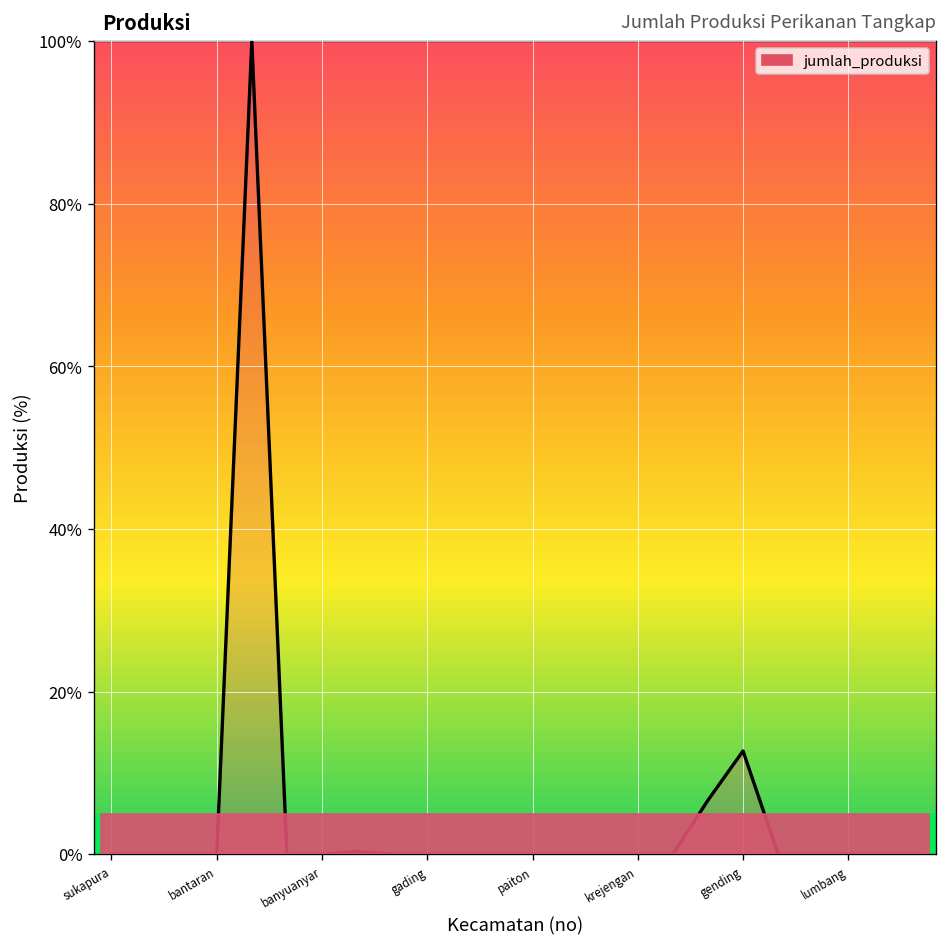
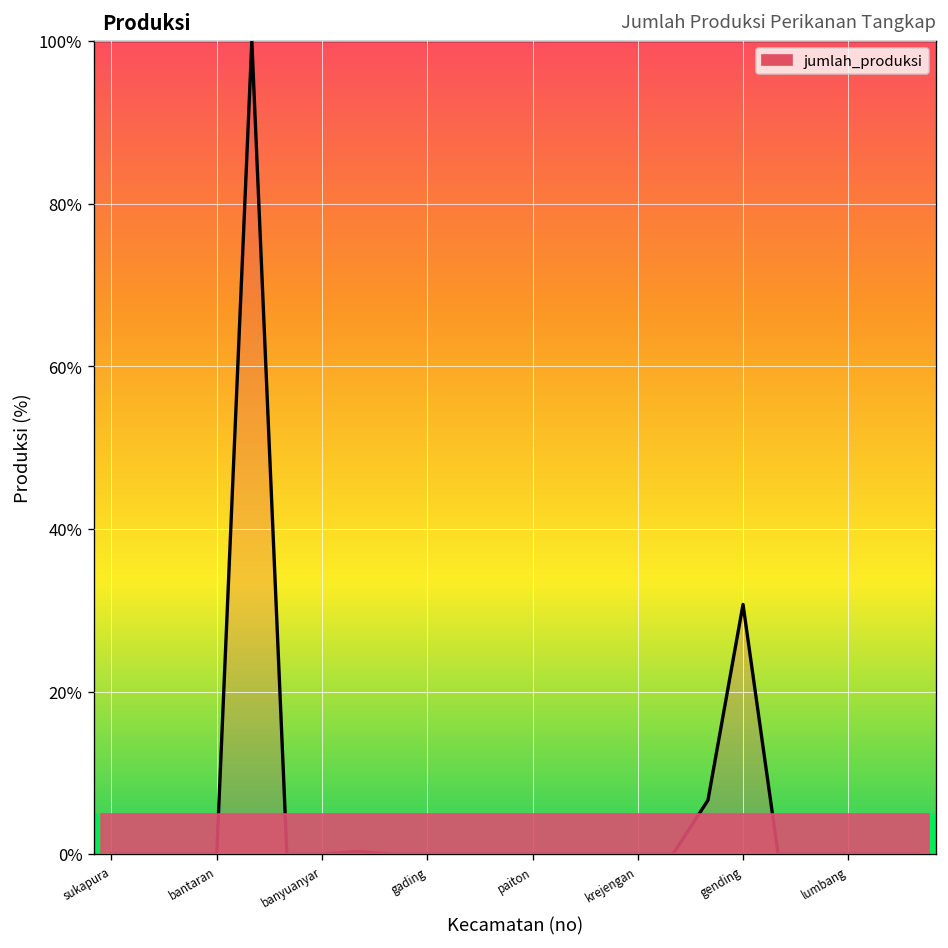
  {
-   "gending": "13%"
+   "gending": "31%"
  }
